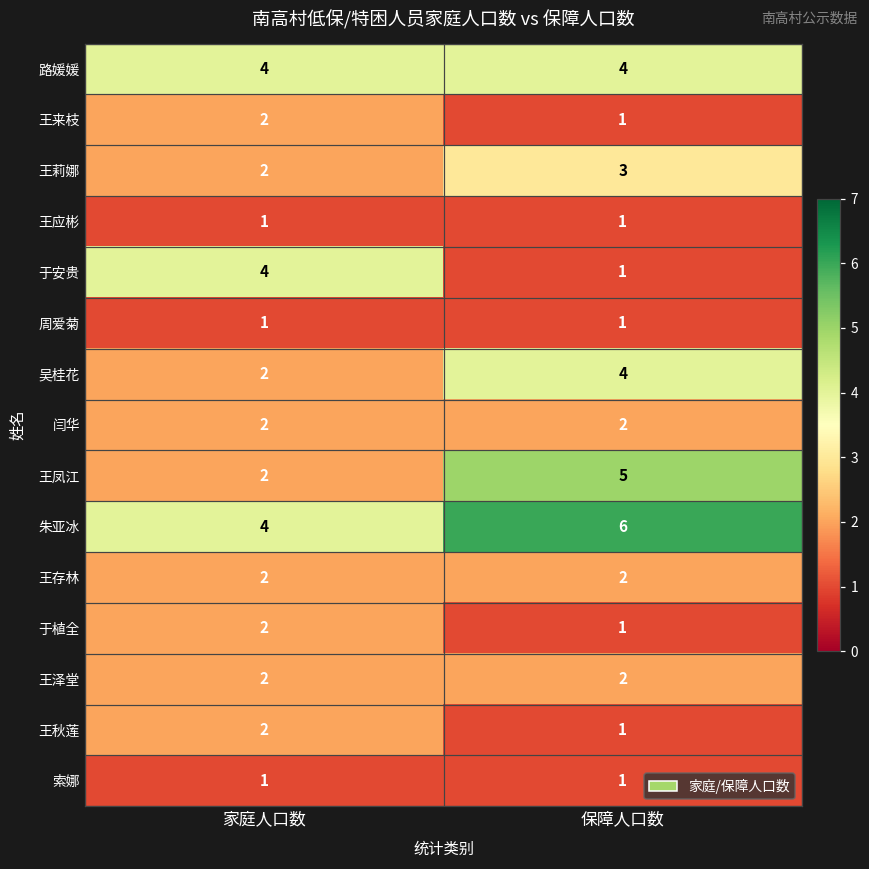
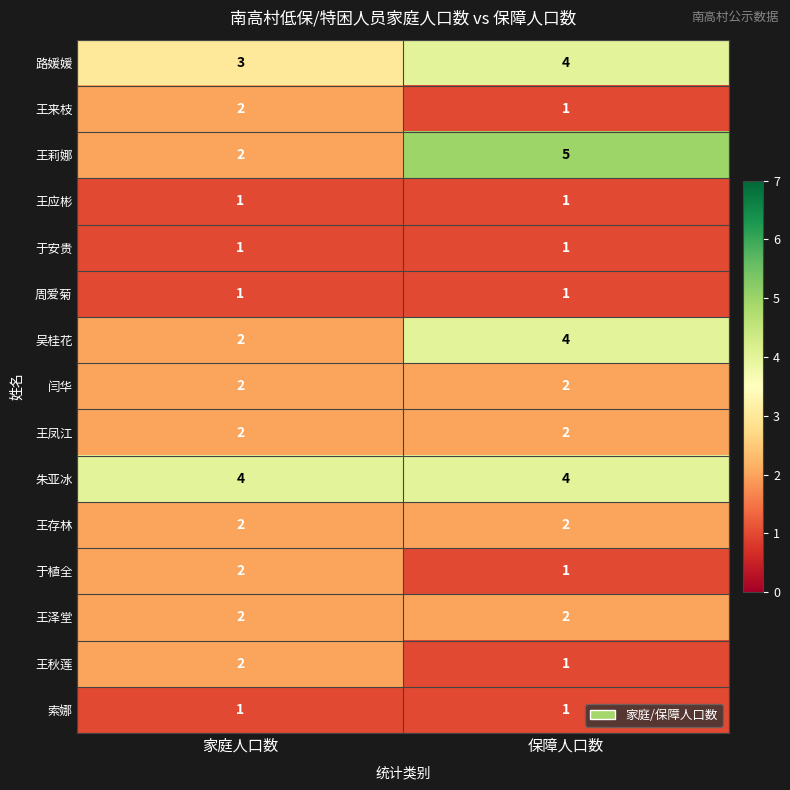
  {
    "路媛媛": {
-     "家庭人口数": 4,
+     "家庭人口数": 3,
      "保障人口数": 4
    },
    "王来枝": {
      "家庭人口数": 2,
      "保障人口数": 1
    },
    "王莉娜": {
      "家庭人口数": 2,
-     "保障人口数": 3
+     "保障人口数": 5
    },
    "王应彬": {
      "家庭人口数": 1,
      "保障人口数": 1
    },
    "于安贵": {
-     "家庭人口数": 4,
+     "家庭人口数": 1,
      "保障人口数": 1
    },
    "周爱菊": {
      "家庭人口数": 1,
      "保障人口数": 1
    },
    "吴桂花": {
      "家庭人口数": 2,
      "保障人口数": 4
    },
    "闫华": {
      "家庭人口数": 2,
      "保障人口数": 2
    },
    "王凤江": {
      "家庭人口数": 2,
-     "保障人口数": 5
+     "保障人口数": 2
    },
    "朱亚冰": {
      "家庭人口数": 4,
-     "保障人口数": 6
+     "保障人口数": 4
    },
    "王存林": {
      "家庭人口数": 2,
      "保障人口数": 2
    },
    "于植全": {
      "家庭人口数": 2,
      "保障人口数": 1
    },
    "王泽堂": {
      "家庭人口数": 2,
      "保障人口数": 2
    },
    "王秋莲": {
      "家庭人口数": 2,
      "保障人口数": 1
    },
    "索娜": {
      "家庭人口数": 1,
      "保障人口数": 1
    }
  }
